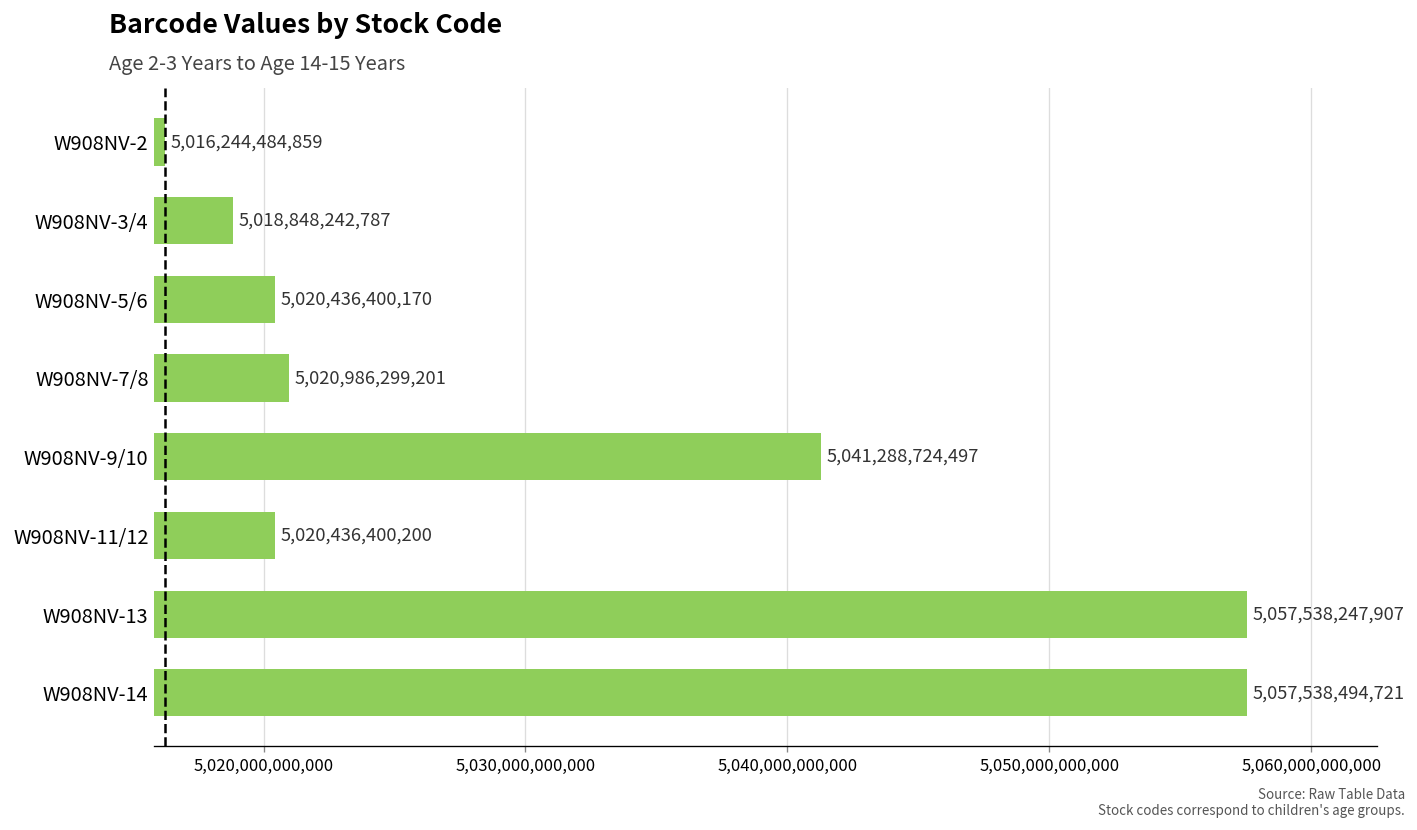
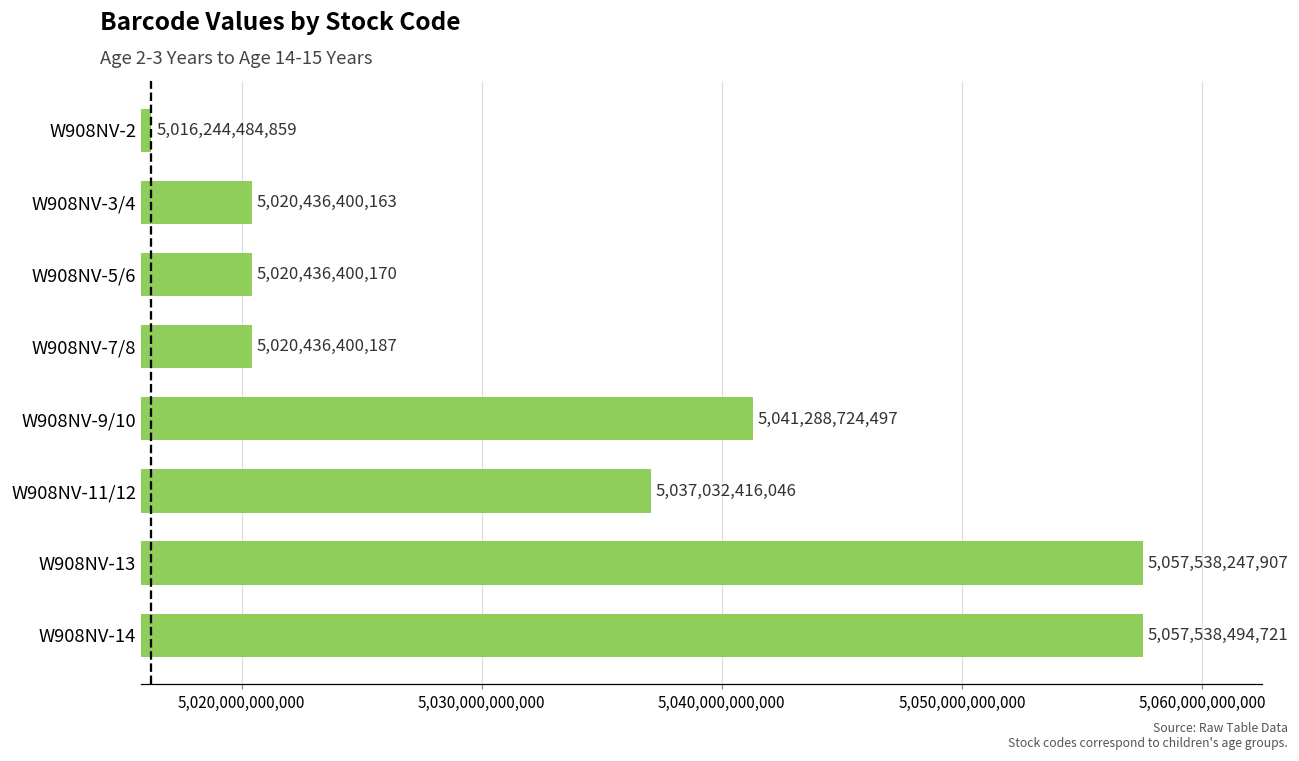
  {
    "W908NV-2": "5,016,244,484,859",
-   "W908NV-3/4": "5,018,848,242,787",
+   "W908NV-3/4": "5,020,436,400,163",
    "W908NV-5/6": "5,020,436,400,170",
-   "W908NV-7/8": "5,020,986,299,201",
+   "W908NV-7/8": "5,020,436,400,187",
    "W908NV-9/10": "5,041,288,724,497",
-   "W908NV-11/12": "5,020,436,400,200",
+   "W908NV-11/12": "5,037,032,416,046",
    "W908NV-13": "5,057,538,247,907",
    "W908NV-14": "5,057,538,494,721"
  }
